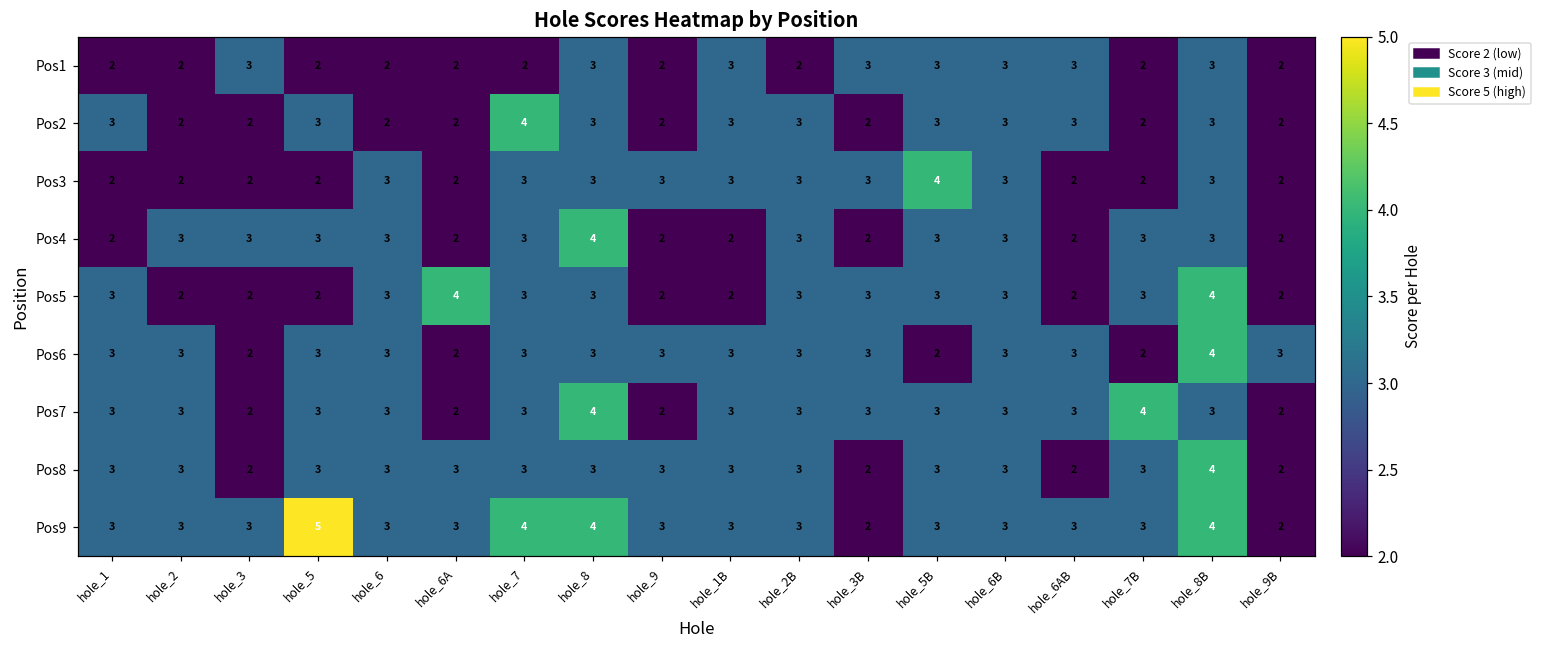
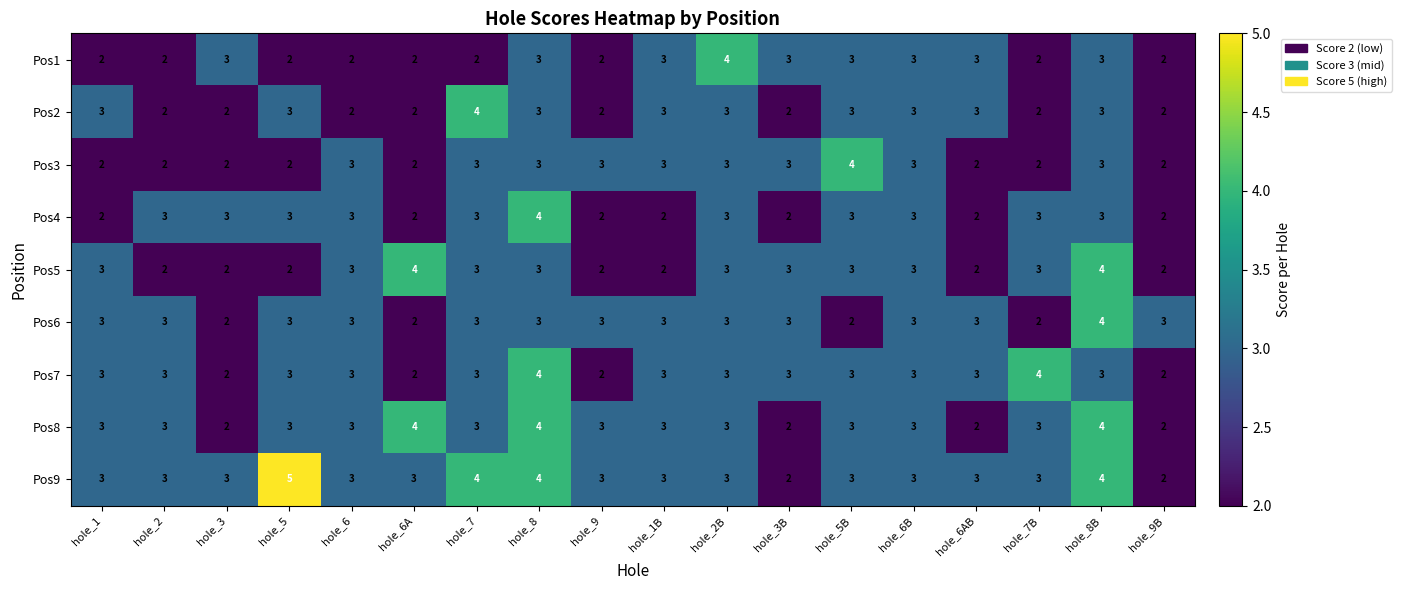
  {
    "Pos1": {
      "hole_1": 2,
      "hole_2": 2,
      "hole_3": 3,
      "hole_5": 2,
      "hole_6": 2,
      "hole_6A": 2,
      "hole_7": 2,
      "hole_8": 3,
      "hole_9": 2,
      "hole_1B": 3,
-     "hole_2B": 2,
+     "hole_2B": 4,
      "hole_3B": 3,
      "hole_5B": 3,
      "hole_6B": 3,
      "hole_6AB": 3,
      "hole_7B": 2,
      "hole_8B": 3,
      "hole_9B": 2
    },
    "Pos2": {
      "hole_1": 3,
      "hole_2": 2,
      "hole_3": 2,
      "hole_5": 3,
      "hole_6": 2,
      "hole_6A": 2,
      "hole_7": 4,
      "hole_8": 3,
      "hole_9": 2,
      "hole_1B": 3,
      "hole_2B": 3,
      "hole_3B": 2,
      "hole_5B": 3,
      "hole_6B": 3,
      "hole_6AB": 3,
      "hole_7B": 2,
      "hole_8B": 3,
      "hole_9B": 2
    },
    "Pos3": {
      "hole_1": 2,
      "hole_2": 2,
      "hole_3": 2,
      "hole_5": 2,
      "hole_6": 3,
      "hole_6A": 2,
      "hole_7": 3,
      "hole_8": 3,
      "hole_9": 3,
      "hole_1B": 3,
      "hole_2B": 3,
      "hole_3B": 3,
      "hole_5B": 4,
      "hole_6B": 3,
      "hole_6AB": 2,
      "hole_7B": 2,
      "hole_8B": 3,
      "hole_9B": 2
    },
    "Pos4": {
      "hole_1": 2,
      "hole_2": 3,
      "hole_3": 3,
      "hole_5": 3,
      "hole_6": 3,
      "hole_6A": 2,
      "hole_7": 3,
      "hole_8": 4,
      "hole_9": 2,
      "hole_1B": 2,
      "hole_2B": 3,
      "hole_3B": 2,
      "hole_5B": 3,
      "hole_6B": 3,
      "hole_6AB": 2,
      "hole_7B": 3,
      "hole_8B": 3,
      "hole_9B": 2
    },
    "Pos5": {
      "hole_1": 3,
      "hole_2": 2,
      "hole_3": 2,
      "hole_5": 2,
      "hole_6": 3,
      "hole_6A": 4,
      "hole_7": 3,
      "hole_8": 3,
      "hole_9": 2,
      "hole_1B": 2,
      "hole_2B": 3,
      "hole_3B": 3,
      "hole_5B": 3,
      "hole_6B": 3,
      "hole_6AB": 2,
      "hole_7B": 3,
      "hole_8B": 4,
      "hole_9B": 2
    },
    "Pos6": {
      "hole_1": 3,
      "hole_2": 3,
      "hole_3": 2,
      "hole_5": 3,
      "hole_6": 3,
      "hole_6A": 2,
      "hole_7": 3,
      "hole_8": 3,
      "hole_9": 3,
      "hole_1B": 3,
      "hole_2B": 3,
      "hole_3B": 3,
      "hole_5B": 2,
      "hole_6B": 3,
      "hole_6AB": 3,
      "hole_7B": 2,
      "hole_8B": 4,
      "hole_9B": 3
    },
    "Pos7": {
      "hole_1": 3,
      "hole_2": 3,
      "hole_3": 2,
      "hole_5": 3,
      "hole_6": 3,
      "hole_6A": 2,
      "hole_7": 3,
      "hole_8": 4,
      "hole_9": 2,
      "hole_1B": 3,
      "hole_2B": 3,
      "hole_3B": 3,
      "hole_5B": 3,
      "hole_6B": 3,
      "hole_6AB": 3,
      "hole_7B": 4,
      "hole_8B": 3,
      "hole_9B": 2
    },
    "Pos8": {
      "hole_1": 3,
      "hole_2": 3,
      "hole_3": 2,
      "hole_5": 3,
      "hole_6": 3,
-     "hole_6A": 3,
+     "hole_6A": 4,
      "hole_7": 3,
-     "hole_8": 3,
+     "hole_8": 4,
      "hole_9": 3,
      "hole_1B": 3,
      "hole_2B": 3,
      "hole_3B": 2,
      "hole_5B": 3,
      "hole_6B": 3,
      "hole_6AB": 2,
      "hole_7B": 3,
      "hole_8B": 4,
      "hole_9B": 2
    },
    "Pos9": {
      "hole_1": 3,
      "hole_2": 3,
      "hole_3": 3,
      "hole_5": 5,
      "hole_6": 3,
      "hole_6A": 3,
      "hole_7": 4,
      "hole_8": 4,
      "hole_9": 3,
      "hole_1B": 3,
      "hole_2B": 3,
      "hole_3B": 2,
      "hole_5B": 3,
      "hole_6B": 3,
      "hole_6AB": 3,
      "hole_7B": 3,
      "hole_8B": 4,
      "hole_9B": 2
    }
  }
